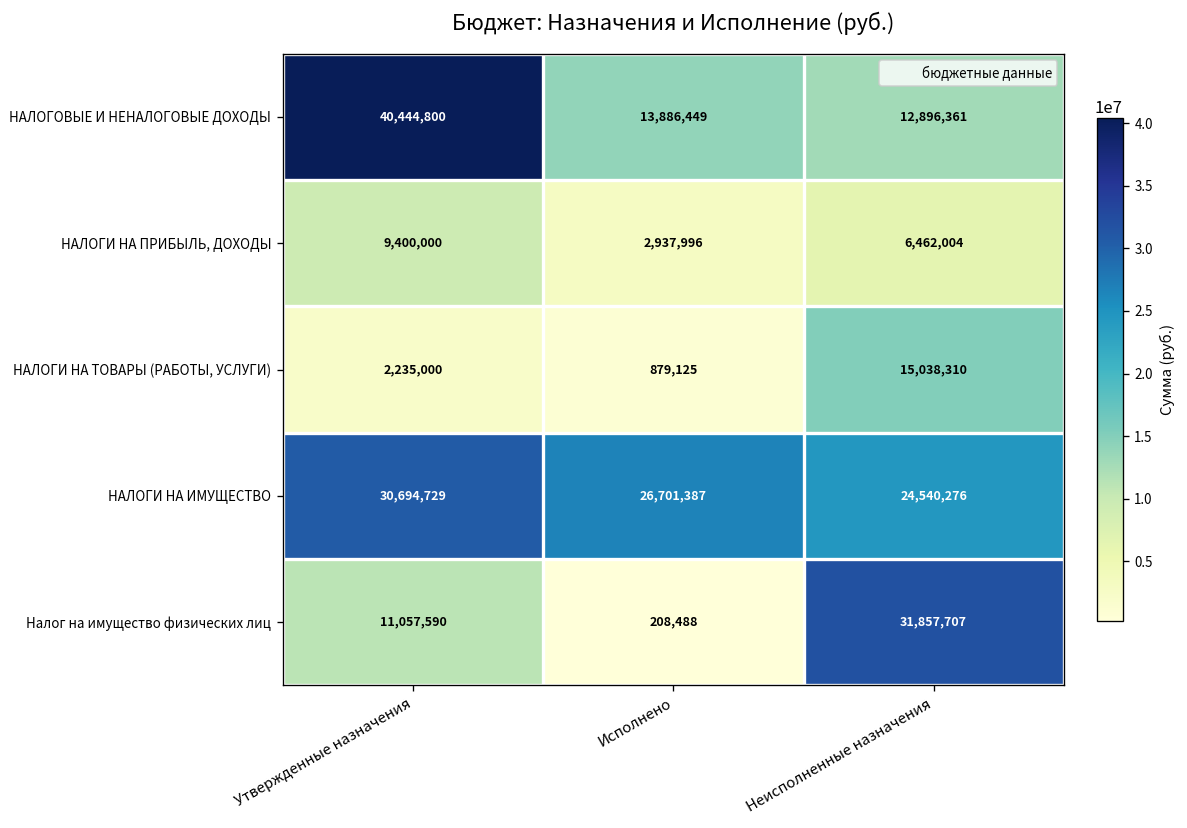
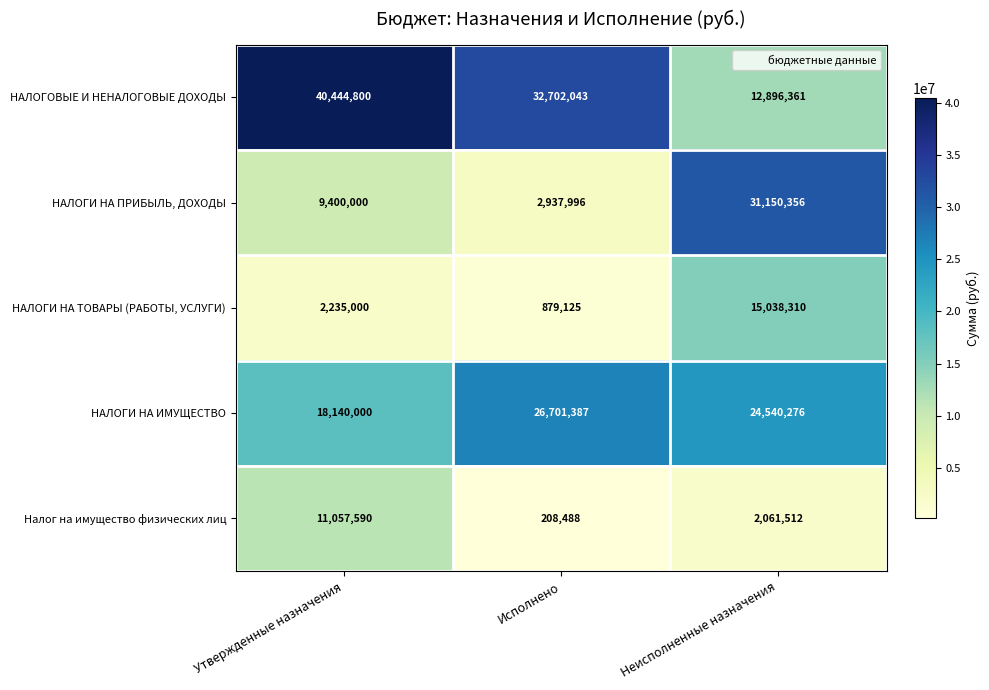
  {
    "НАЛОГОВЫЕ И НЕНАЛОГОВЫЕ ДОХОДЫ": {
      "Утвержденные назначения": "40,444,800",
-     "Исполнено": "13,886,449",
+     "Исполнено": "32,702,043",
      "Неисполненные назначения": "12,896,361"
    },
    "НАЛОГИ НА ПРИБЫЛЬ, ДОХОДЫ": {
      "Утвержденные назначения": "9,400,000",
      "Исполнено": "2,937,996",
-     "Неисполненные назначения": "6,462,004"
+     "Неисполненные назначения": "31,150,356"
    },
    "НАЛОГИ НА ТОВАРЫ (РАБОТЫ, УСЛУГИ)": {
      "Утвержденные назначения": "2,235,000",
      "Исполнено": "879,125",
      "Неисполненные назначения": "15,038,310"
    },
    "НАЛОГИ НА ИМУЩЕСТВО": {
-     "Утвержденные назначения": "30,694,729",
+     "Утвержденные назначения": "18,140,000",
      "Исполнено": "26,701,387",
      "Неисполненные назначения": "24,540,276"
    },
    "Налог на имущество физических лиц": {
      "Утвержденные назначения": "11,057,590",
      "Исполнено": "208,488",
-     "Неисполненные назначения": "31,857,707"
+     "Неисполненные назначения": "2,061,512"
    }
  }
